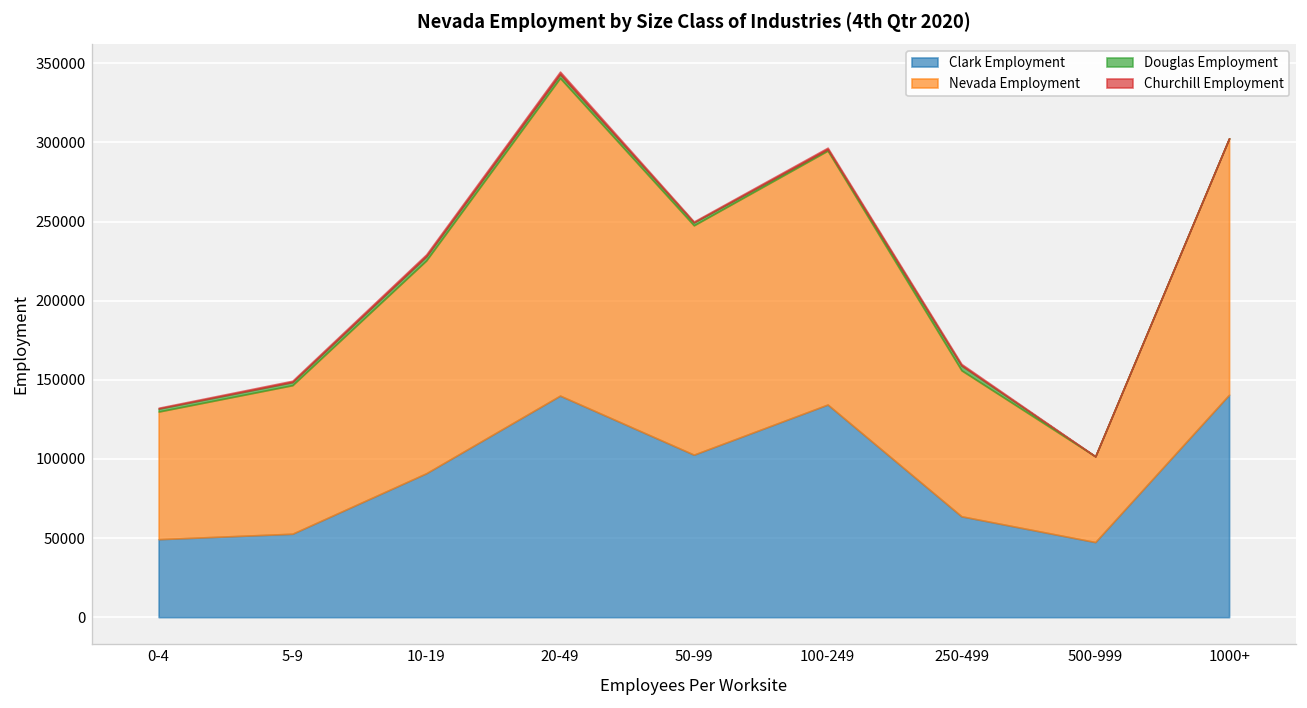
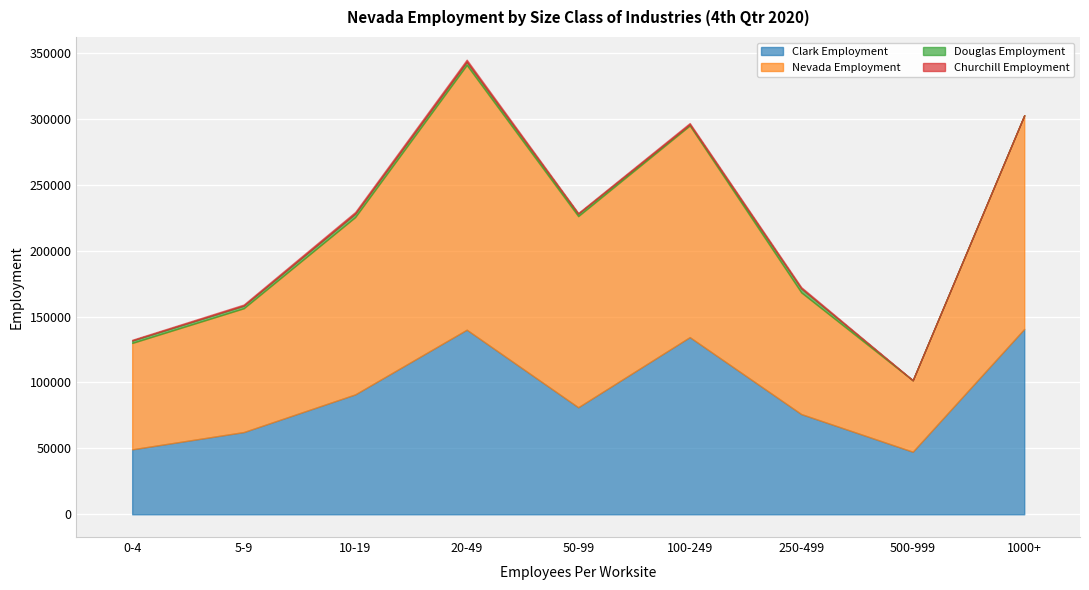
  {
    "Clark Employment": {
      "0-4": 49000,
-     "5-9": 53000,
+     "5-9": 62000,
      "10-19": 91000,
      "20-49": 140000,
-     "50-99": 103000,
+     "50-99": 81000,
      "100-249": 134000,
-     "250-499": 64000,
+     "250-499": 76000,
      "500-999": 47000,
      "1000+": 141000
    },
    "Nevada Employment": {
      "5-9": 94000,
      "10-19": 134000,
      "20-49": 201000,
      "250-499": 92000
    }
  }
